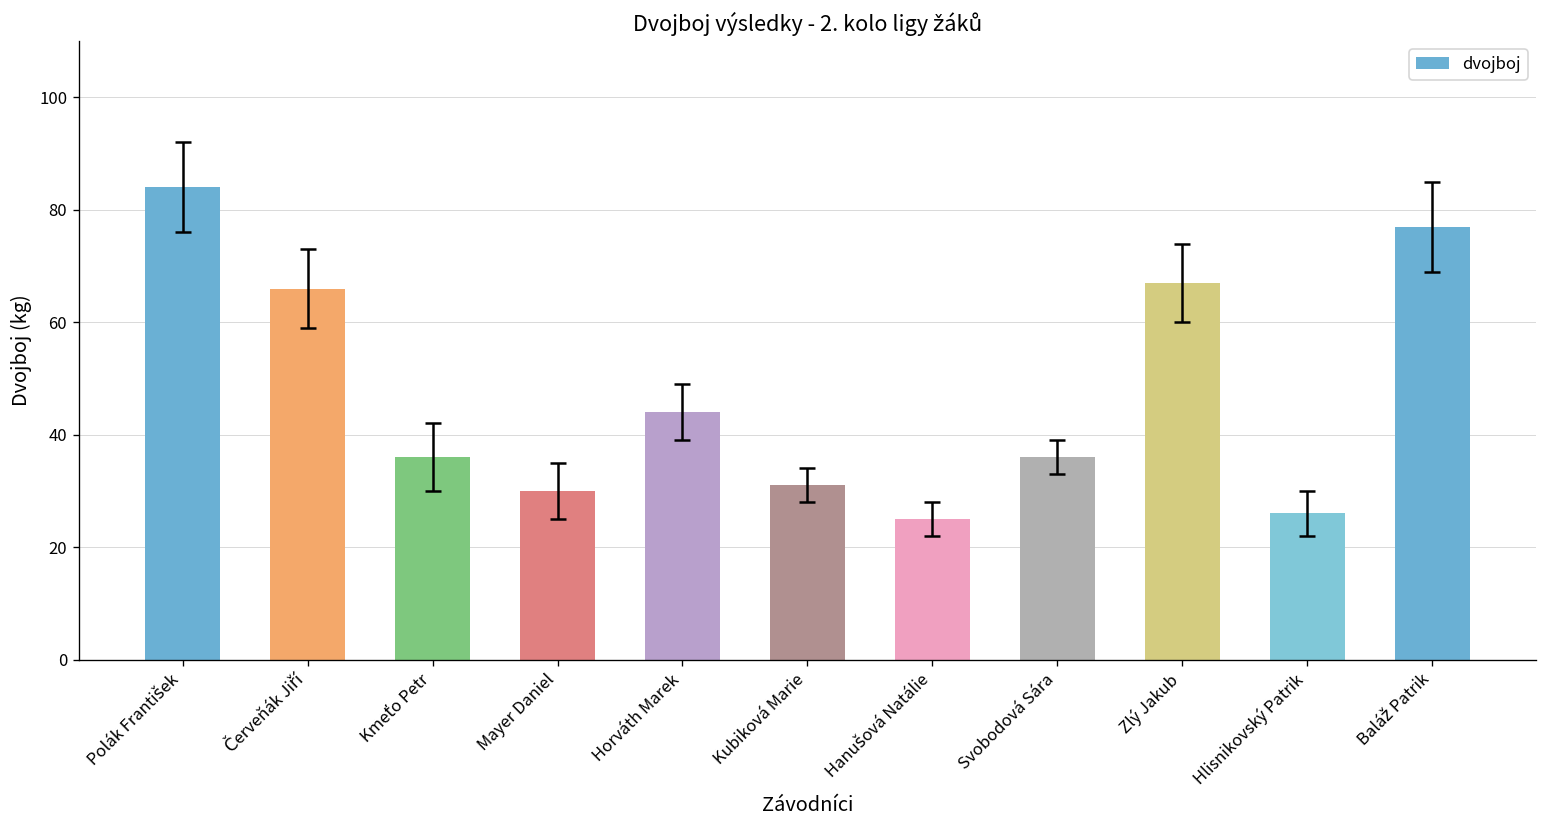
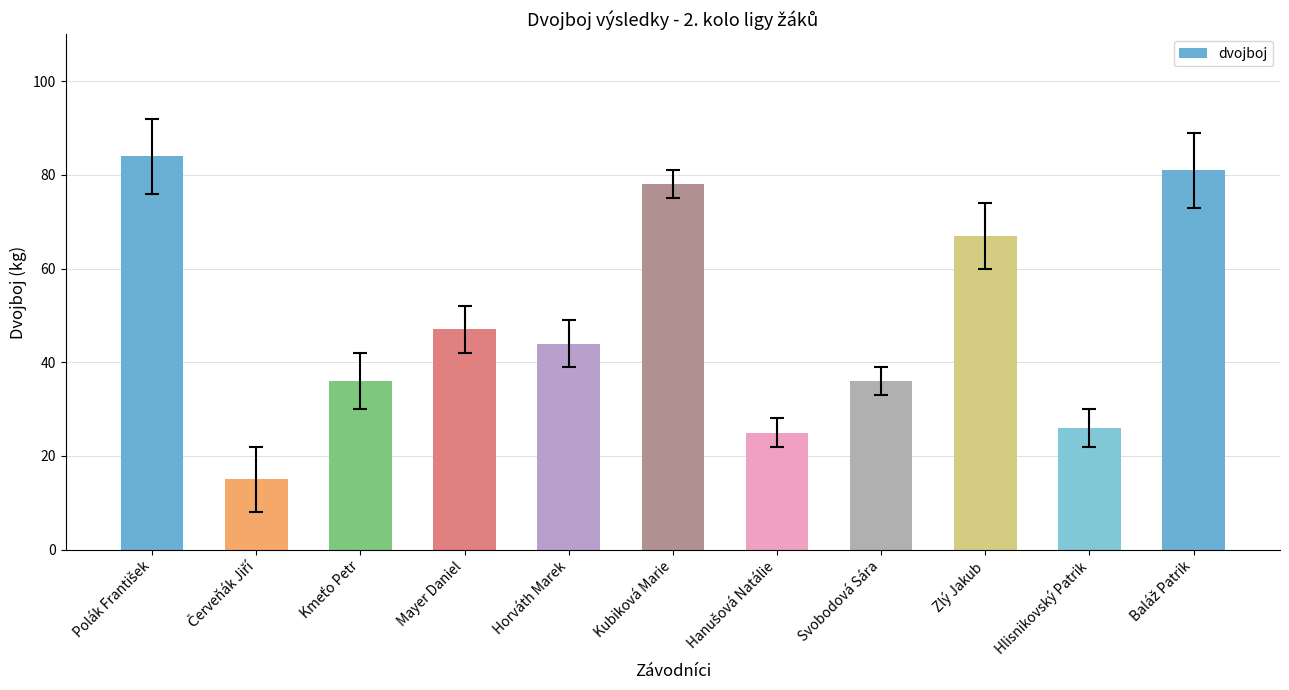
  {
    "dvojboj": {
      "Polák František": 84,
-     "Červeňák Jiří": 66,
+     "Červeňák Jiří": 15,
      "Kmeťo Petr": 36,
-     "Mayer Daniel": 30,
+     "Mayer Daniel": 47,
      "Horváth Marek": 44,
-     "Kubiková Marie": 31,
+     "Kubiková Marie": 78,
      "Hanušová Natálie": 25,
      "Svobodová Sára": 36,
      "Zlý Jakub": 67,
      "Hlisnikovský Patrik": 26,
-     "Baláž Patrik": 77
+     "Baláž Patrik": 81
    }
  }
